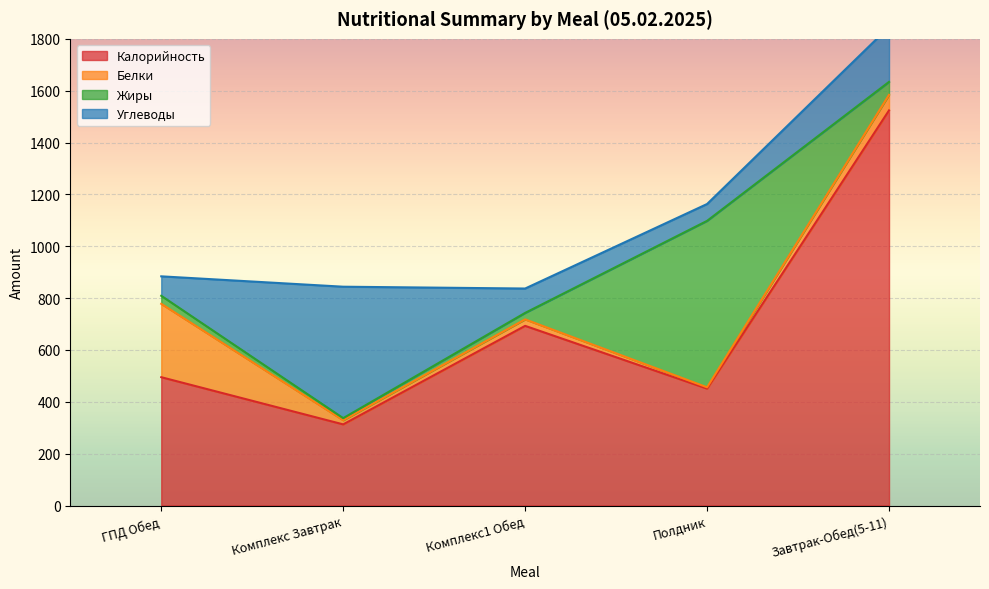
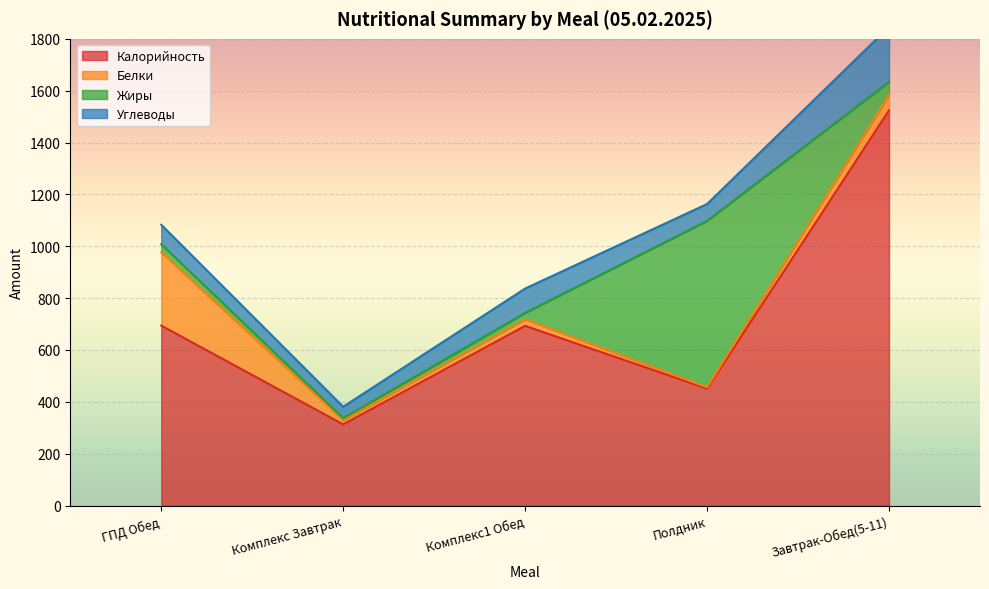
  {
    "Калорийность": {
-     "ГПД Обед": 500,
+     "ГПД Обед": 690,
      "Комплекс Завтрак": 310,
      "Комплекс1 Обед": 690,
      "Завтрак-Обед(5-11)": 1520
    },
    "Белки": {
      "ГПД Обед": 280,
      "Комплекс1 Обед": 30,
      "Завтрак-Обед(5-11)": 60
    },
    "Жиры": {
      "ГПД Обед": 30,
      "Комплекс1 Обед": 30,
      "Полдник": 640,
      "Завтрак-Обед(5-11)": 50
    },
    "Углеводы": {
      "ГПД Обед": 80,
-     "Комплекс Завтрак": 510,
+     "Комплекс Завтрак": 40,
      "Комплекс1 Обед": 90,
      "Полдник": 70
    }
  }
